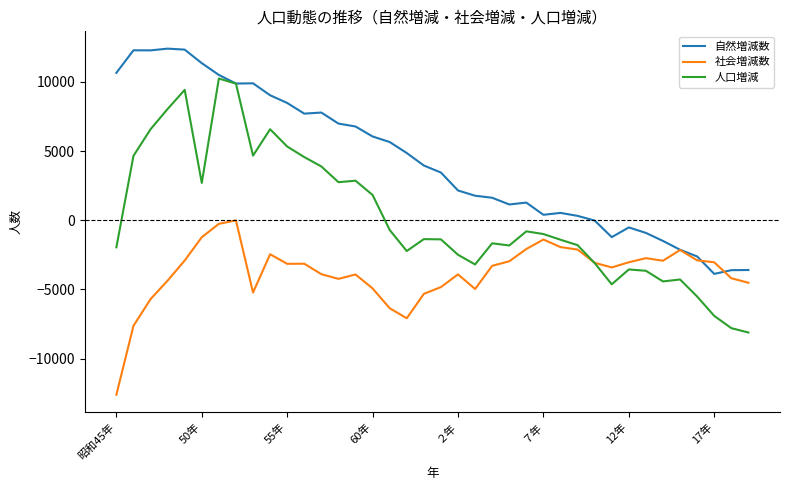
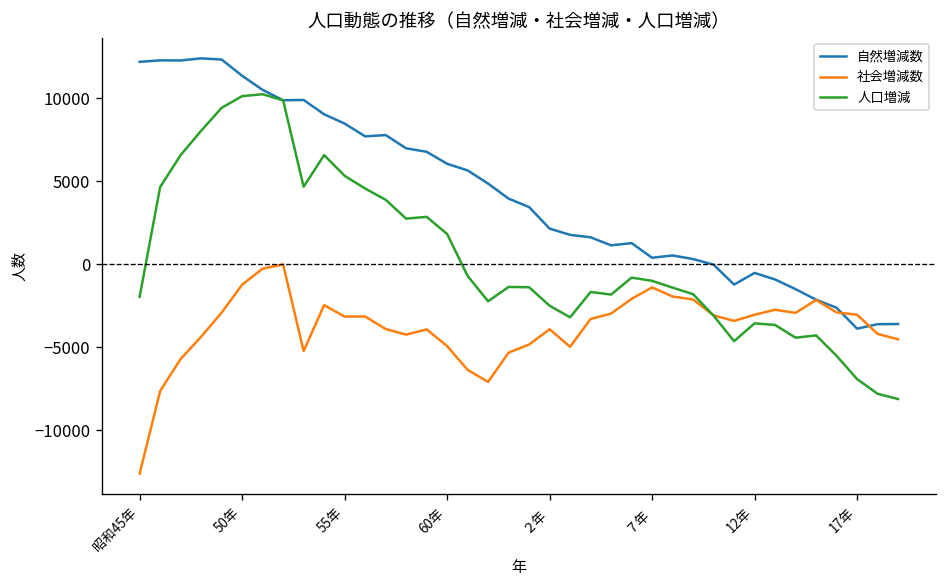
  {
    "自然増減数": {
-     "昭和45年": 10700,
+     "昭和45年": 12200,
      "50年": 11300,
      "55年": 8500,
      "60年": 6100,
      "２年": 2200,
      "７年": 400,
      "12年": -500,
      "17年": -3900
    },
    "社会増減数": {
      "昭和45年": -12600,
      "50年": -1200,
      "55年": -3100,
      "60年": -4900,
      "２年": -3900,
      "７年": -1400,
      "12年": -3000,
      "17年": -3000
    },
    "人口増減": {
      "昭和45年": -2000,
-     "50年": 2700,
+     "50年": 10100,
      "55年": 5300,
      "60年": 1800,
      "２年": -2500,
      "７年": -1000,
      "12年": -3600,
      "17年": -6900
    }
  }
